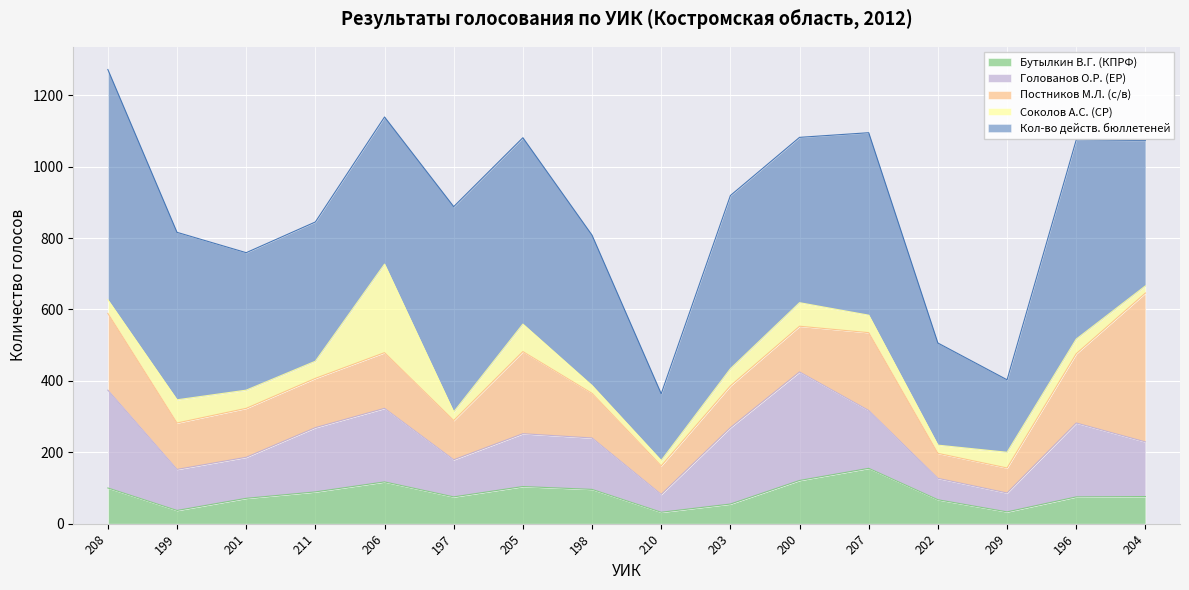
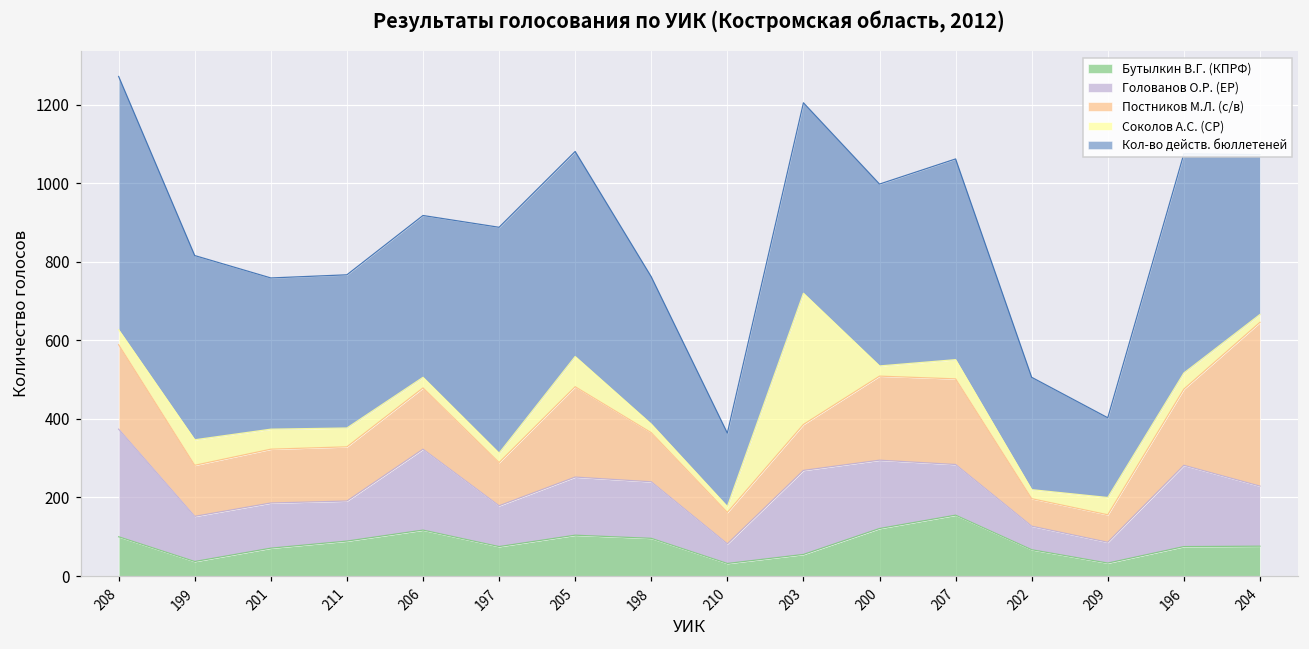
  {
    "Бутылкин В.Г. (КПРФ)": {
      "208": 100,
      "199": 40,
      "201": 70,
      "211": 90,
      "206": 120,
      "197": 80,
      "205": 100,
      "198": 100,
      "210": 30,
      "203": 60,
      "200": 120,
      "207": 160,
      "202": 70,
      "209": 30,
      "196": 80,
      "204": 80
    },
    "Голованов О.Р. (ЕР)": {
      "208": 270,
      "199": 120,
      "201": 120,
-     "211": 180,
+     "211": 100,
      "206": 210,
      "197": 100,
      "205": 150,
      "198": 140,
      "210": 50,
      "203": 210,
-     "200": 300,
-     "207": 160,
+     "200": 170,
+     "207": 130,
      "202": 60,
      "209": 50,
      "196": 210,
      "204": 150
    },
    "Постников М.Л. (с/в)": {
      "208": 220,
      "199": 130,
      "201": 140,
      "211": 140,
      "206": 160,
      "197": 110,
      "205": 230,
      "198": 130,
      "210": 80,
      "203": 120,
-     "200": 130,
+     "200": 210,
      "207": 220,
      "202": 70,
      "209": 70,
      "196": 190,
      "204": 420
    },
    "Соколов А.С. (СР)": {
      "208": 40,
      "199": 70,
      "201": 50,
      "211": 50,
-     "206": 250,
+     "206": 30,
      "197": 20,
      "205": 80,
      "198": 20,
      "210": 20,
-     "203": 50,
-     "200": 70,
+     "203": 330,
+     "200": 30,
      "207": 50,
      "202": 20,
      "209": 40,
      "196": 40,
      "204": 20
    },
    "Кол-во действ. бюллетеней": {
      "208": 650,
      "199": 470,
      "201": 390,
      "211": 390,
      "206": 410,
      "197": 580,
      "205": 520,
-     "198": 420,
+     "198": 380,
      "210": 190,
      "203": 490,
      "200": 460,
      "207": 510,
      "202": 290,
      "209": 200,
      "196": 560,
      "204": 410
    }
  }
